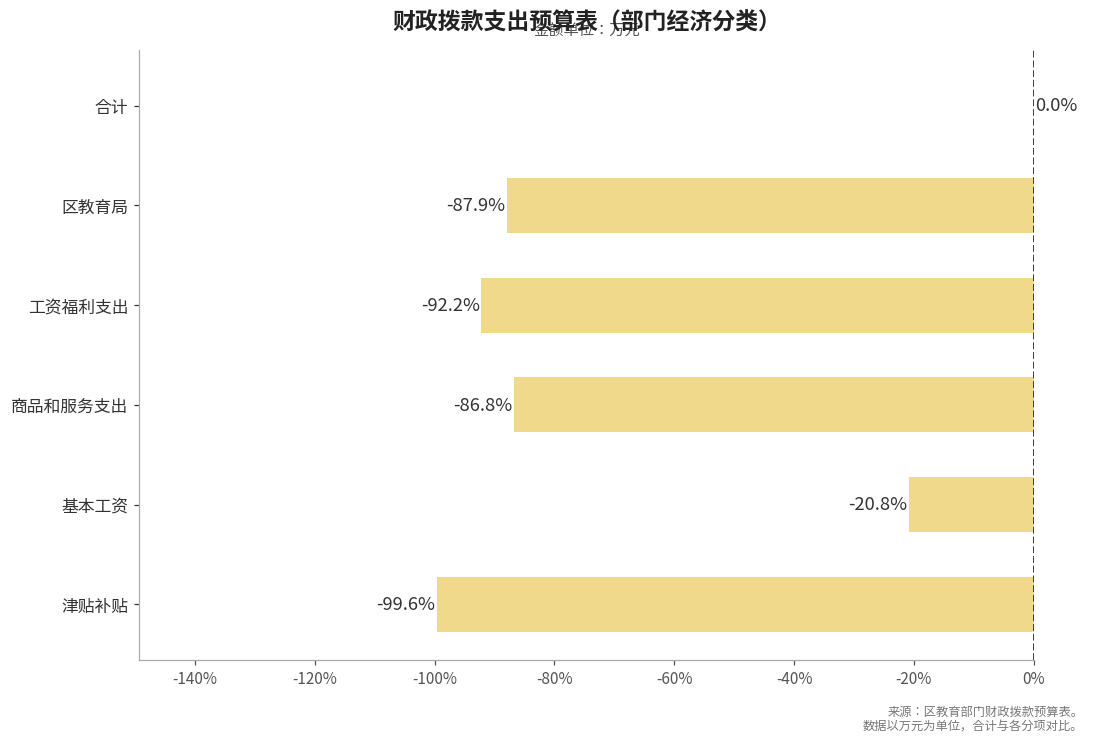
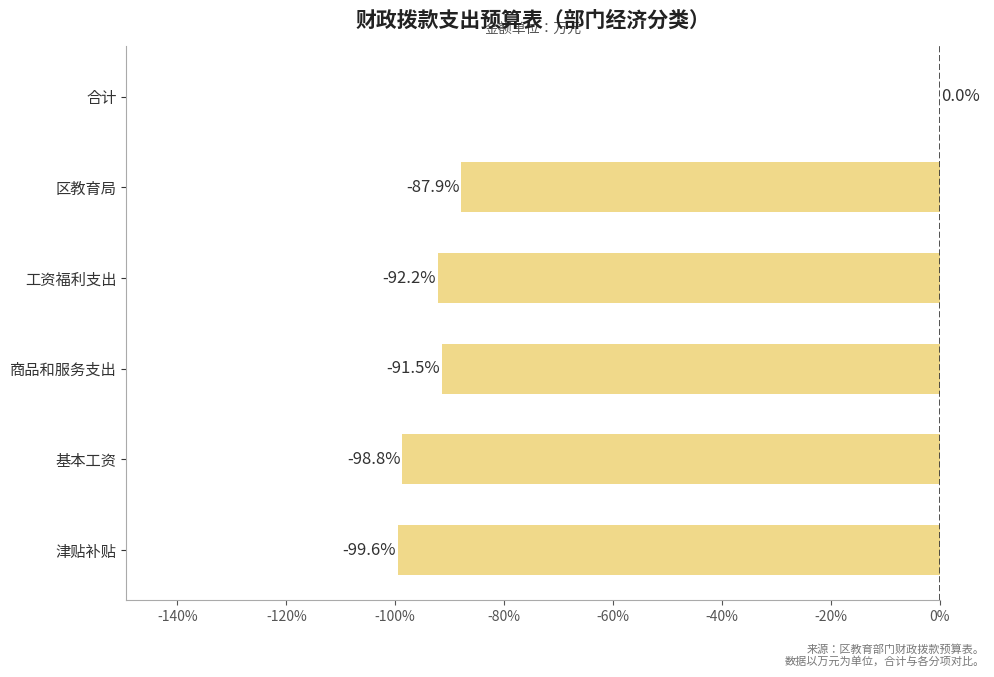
  {
    "合计": "0.0%",
    "区教育局": "-87.9%",
    "工资福利支出": "-92.2%",
-   "商品和服务支出": "-86.8%",
-   "基本工资": "-20.8%",
+   "商品和服务支出": "-91.5%",
+   "基本工资": "-98.8%",
    "津贴补贴": "-99.6%"
  }
